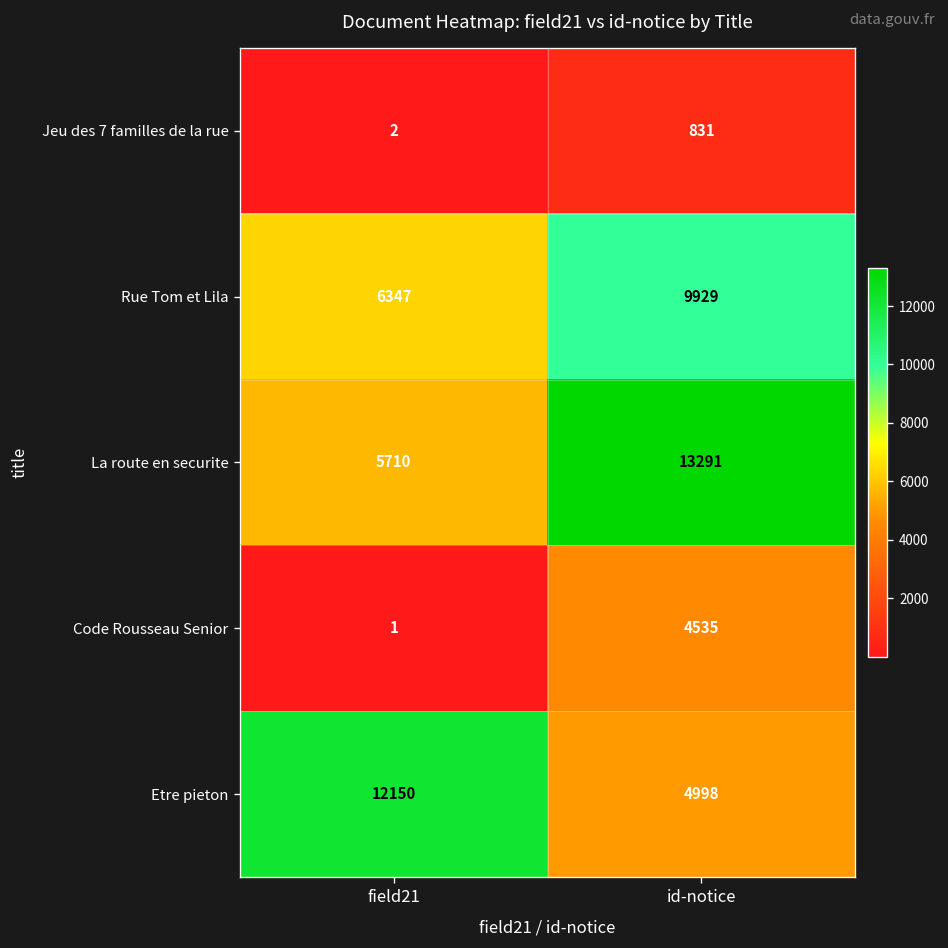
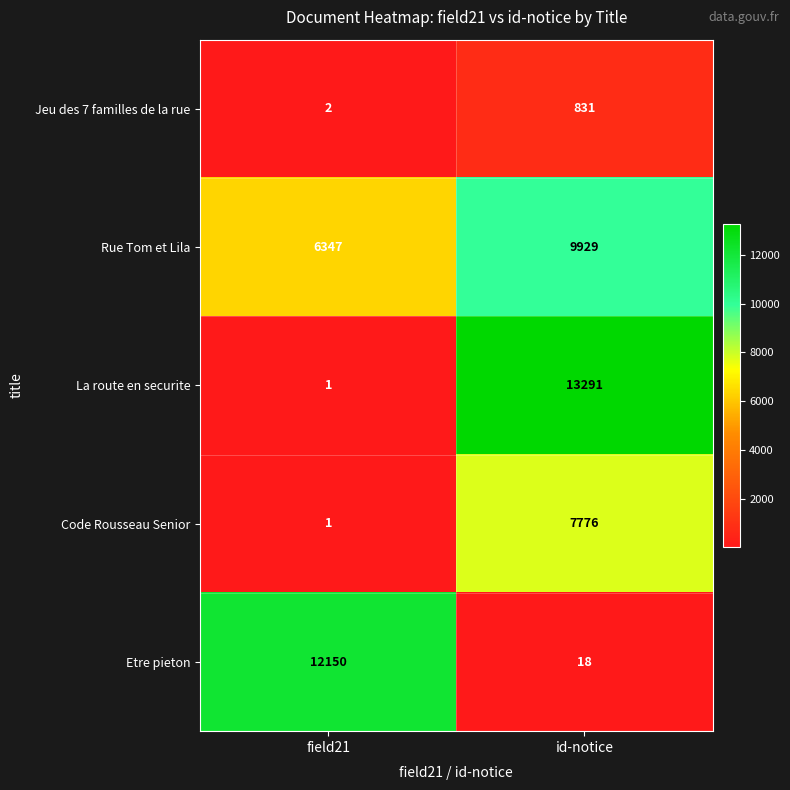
  {
    "Jeu des 7 familles de la rue": {
      "field21": 2,
      "id-notice": 831
    },
    "Rue Tom et Lila": {
      "field21": 6347,
      "id-notice": 9929
    },
    "La route en securite": {
-     "field21": 5710,
+     "field21": 1,
      "id-notice": 13291
    },
    "Code Rousseau Senior": {
      "field21": 1,
-     "id-notice": 4535
+     "id-notice": 7776
    },
    "Etre pieton": {
      "field21": 12150,
-     "id-notice": 4998
+     "id-notice": 18
    }
  }
